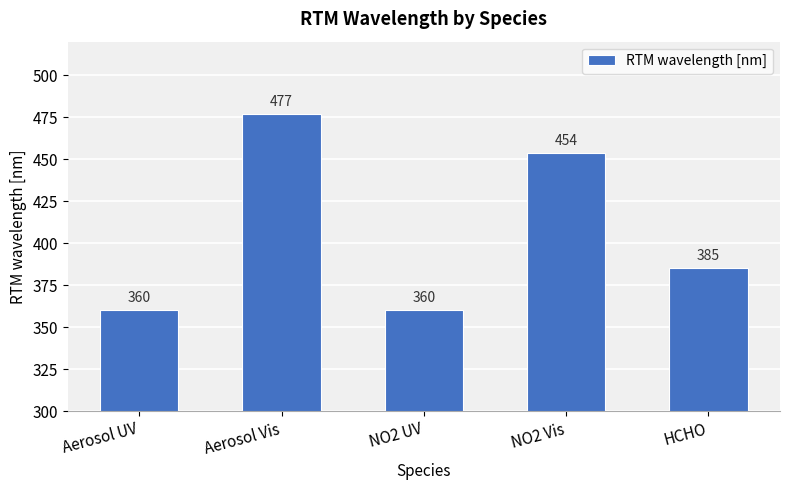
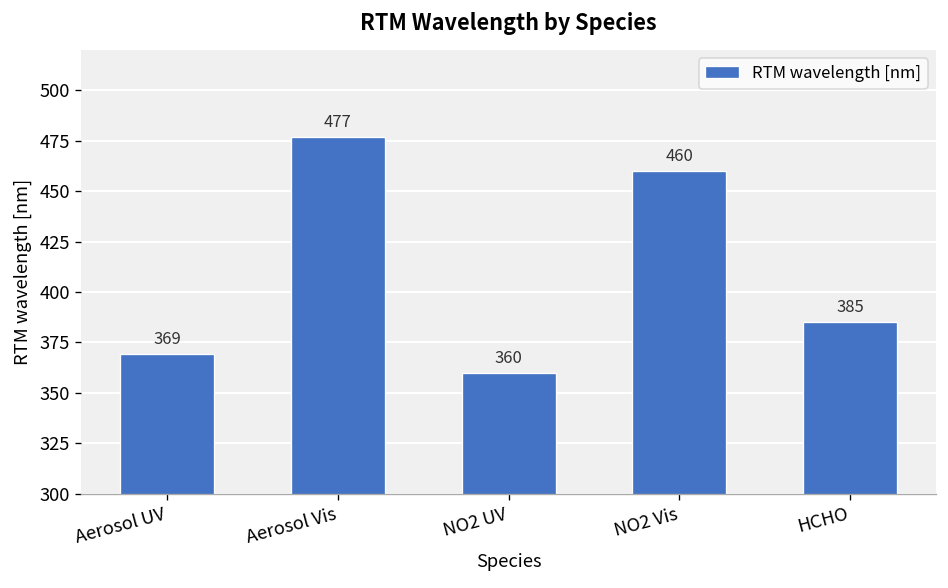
  {
-   "Aerosol UV": 360,
+   "Aerosol UV": 369,
    "Aerosol Vis": 477,
    "NO2 UV": 360,
-   "NO2 Vis": 454,
+   "NO2 Vis": 460,
    "HCHO": 385
  }
